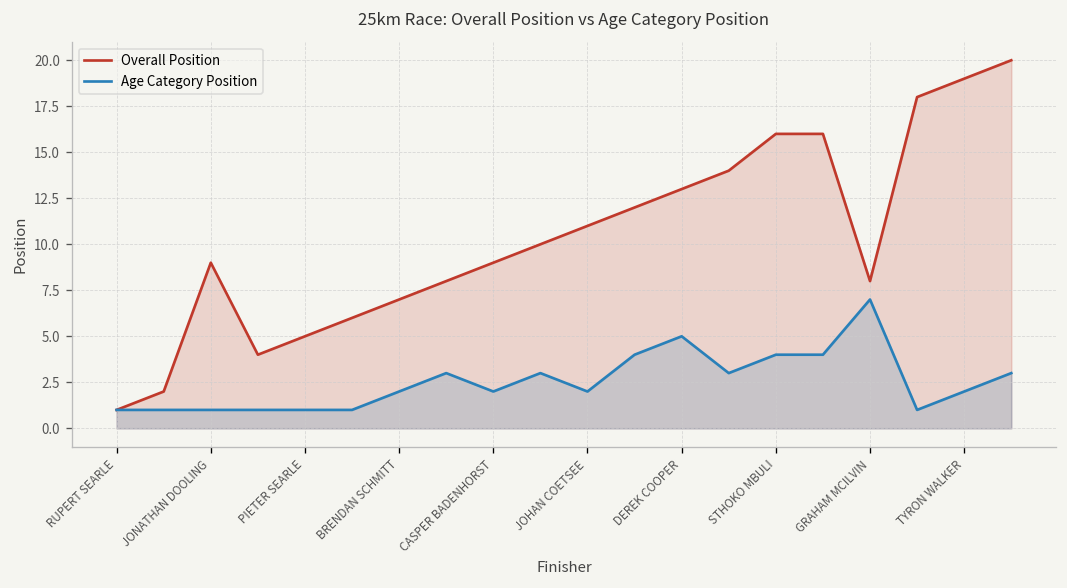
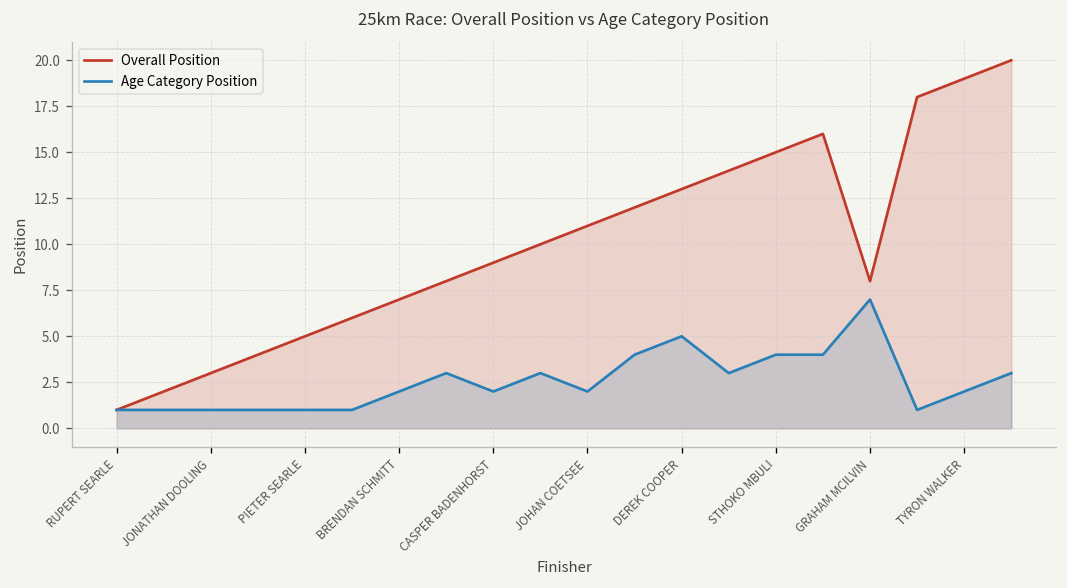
  {
    "Overall Position": {
-     "JONATHAN DOOLING": 9,
+     "JONATHAN DOOLING": 3,
      "PIETER SEARLE": 5,
      "BRENDAN SCHMITT": 7,
      "CASPER BADENHORST": 9,
      "JOHAN COETSEE": 11,
      "DEREK COOPER": 13,
-     "STHOKO MBULI": 16,
+     "STHOKO MBULI": 15,
      "GRAHAM MCILVIN": 8,
      "TYRON WALKER": 19
    },
    "Age Category Position": {
      "JONATHAN DOOLING": 1,
      "PIETER SEARLE": 1,
      "BRENDAN SCHMITT": 2,
      "CASPER BADENHORST": 2,
      "JOHAN COETSEE": 2,
      "DEREK COOPER": 5,
      "STHOKO MBULI": 4,
      "GRAHAM MCILVIN": 7,
      "TYRON WALKER": 2
    }
  }
